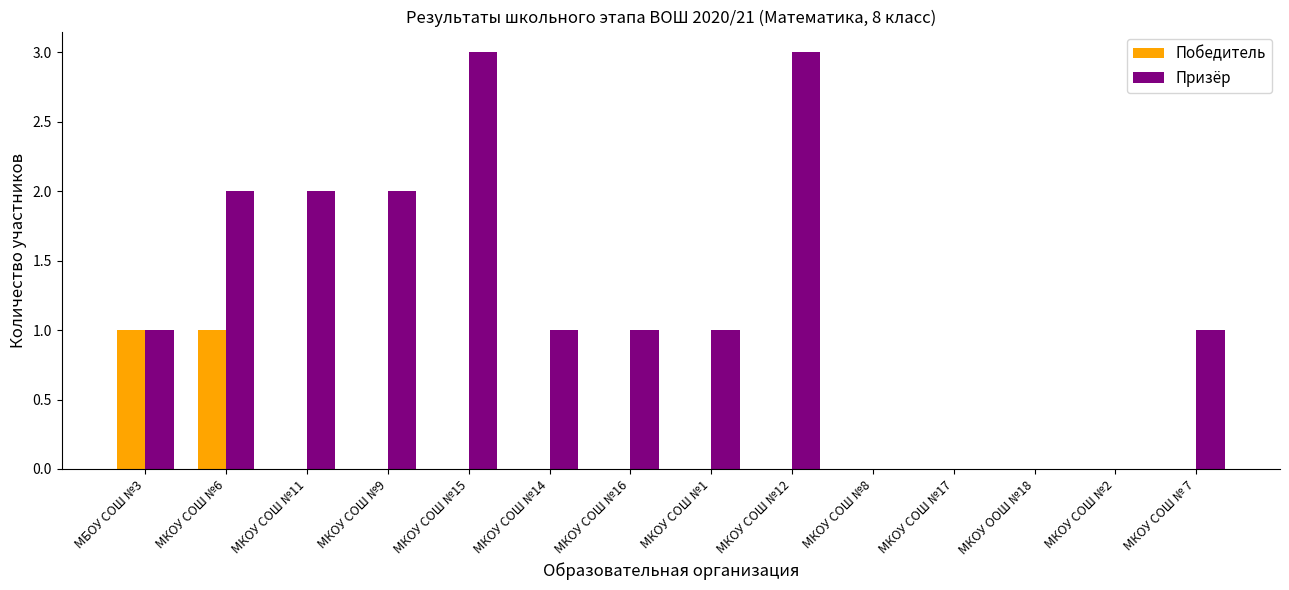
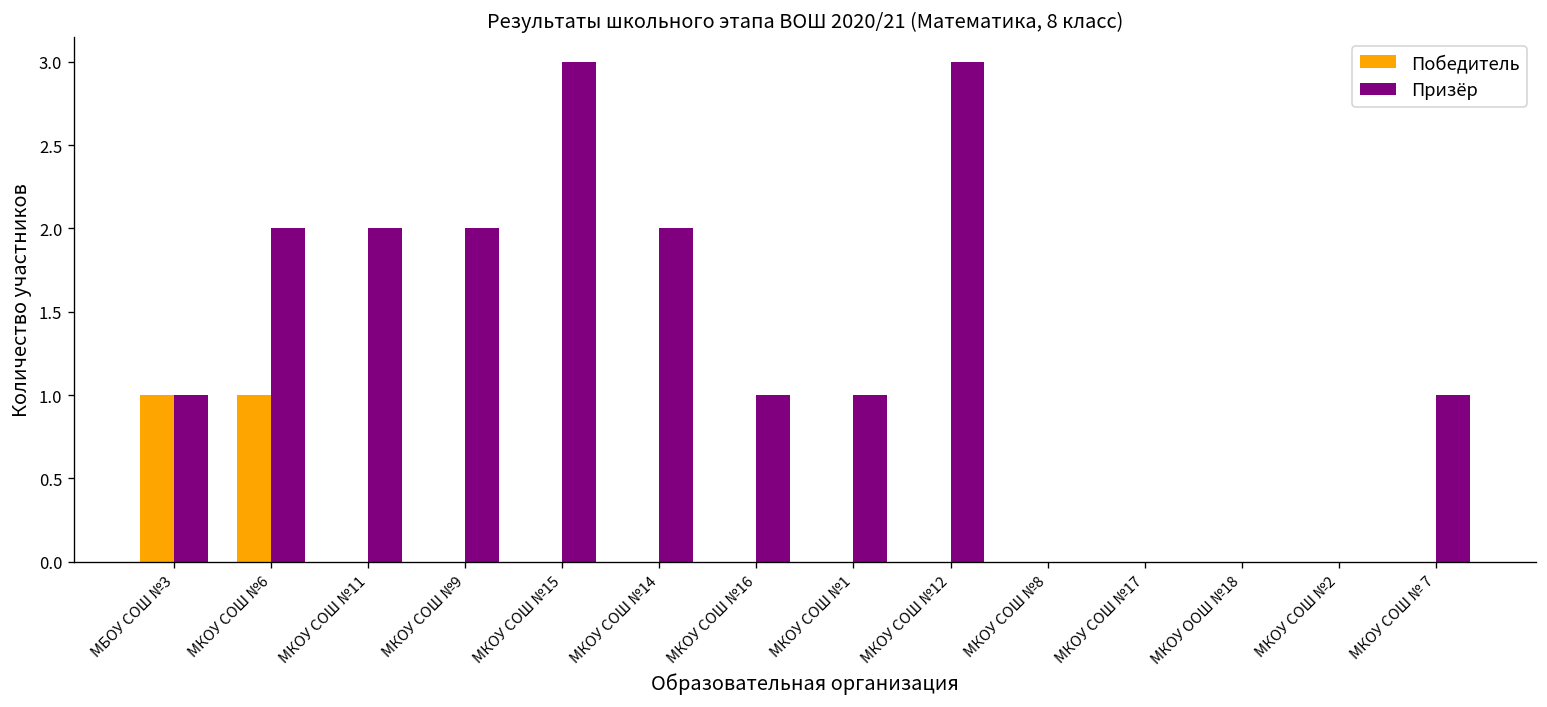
  {
    "Победитель": {
      "МБОУ СОШ №3": 1,
      "МКОУ СОШ №6": 1,
      "МКОУ СОШ №11": 0,
      "МКОУ СОШ №9": 0,
      "МКОУ СОШ №15": 0,
      "МКОУ СОШ №14": 0,
      "МКОУ СОШ №16": 0,
      "МКОУ СОШ №1": 0,
      "МКОУ СОШ №12": 0,
      "МКОУ СОШ №8": 0,
      "МКОУ СОШ №17": 0,
      "МКОУ ООШ №18": 0,
      "МКОУ СОШ №2": 0,
      "МКОУ СОШ № 7": 0
    },
    "Призёр": {
      "МБОУ СОШ №3": 1,
      "МКОУ СОШ №6": 2,
      "МКОУ СОШ №11": 2,
      "МКОУ СОШ №9": 2,
      "МКОУ СОШ №15": 3,
-     "МКОУ СОШ №14": 1,
+     "МКОУ СОШ №14": 2,
      "МКОУ СОШ №16": 1,
      "МКОУ СОШ №1": 1,
      "МКОУ СОШ №12": 3,
      "МКОУ СОШ №8": 0,
      "МКОУ СОШ №17": 0,
      "МКОУ ООШ №18": 0,
      "МКОУ СОШ №2": 0,
      "МКОУ СОШ № 7": 1
    }
  }
